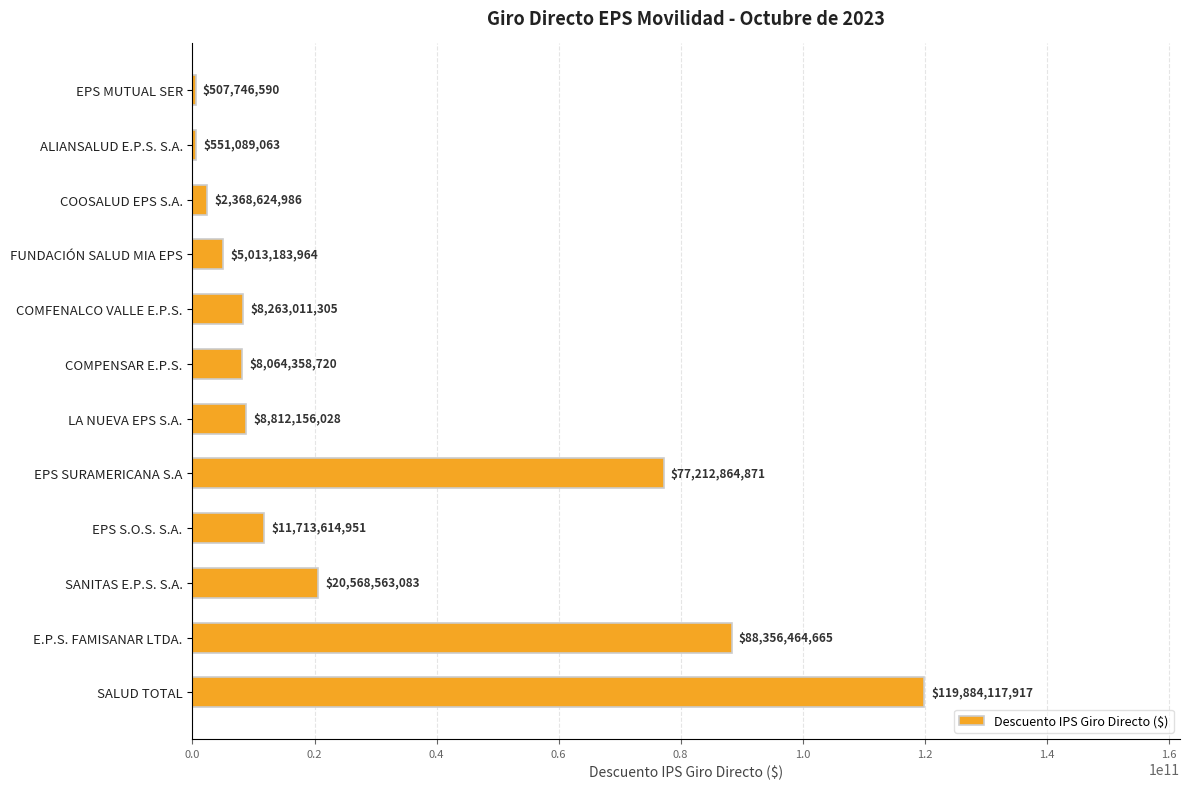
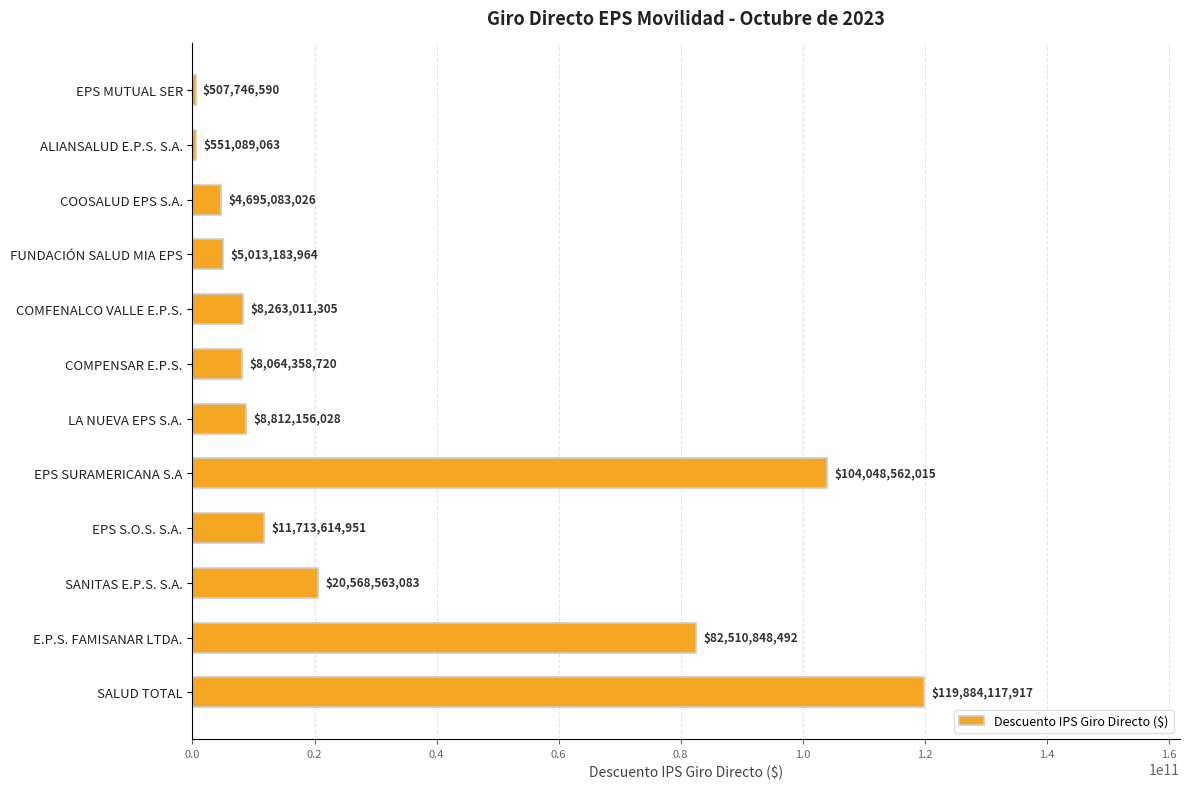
  {
    "EPS MUTUAL SER": "$507,746,590",
    "ALIANSALUD E.P.S. S.A.": "$551,089,063",
-   "COOSALUD EPS S.A.": "$2,368,624,986",
+   "COOSALUD EPS S.A.": "$4,695,083,026",
    "FUNDACIÓN SALUD MIA EPS": "$5,013,183,964",
    "COMFENALCO VALLE E.P.S.": "$8,263,011,305",
    "COMPENSAR E.P.S.": "$8,064,358,720",
    "LA NUEVA EPS S.A.": "$8,812,156,028",
-   "EPS SURAMERICANA S.A": "$77,212,864,871",
+   "EPS SURAMERICANA S.A": "$104,048,562,015",
    "EPS S.O.S. S.A.": "$11,713,614,951",
    "SANITAS E.P.S. S.A.": "$20,568,563,083",
-   "E.P.S. FAMISANAR LTDA.": "$88,356,464,665",
+   "E.P.S. FAMISANAR LTDA.": "$82,510,848,492",
    "SALUD TOTAL": "$119,884,117,917"
  }
